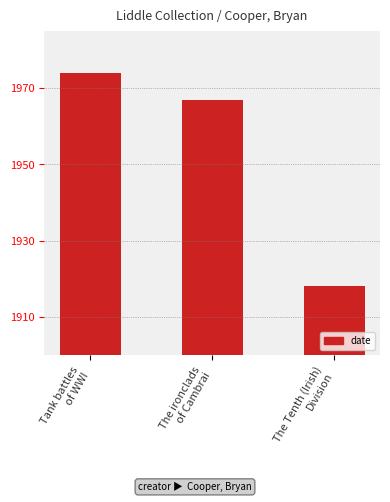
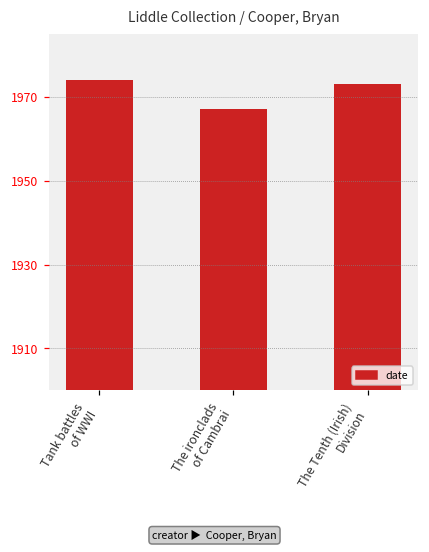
  {
    "Tank battles of WWI": 1974,
    "The ironclads of Cambrai": 1967,
-   "The Tenth (Irish) Division": 1918
+   "The Tenth (Irish) Division": 1973
  }
